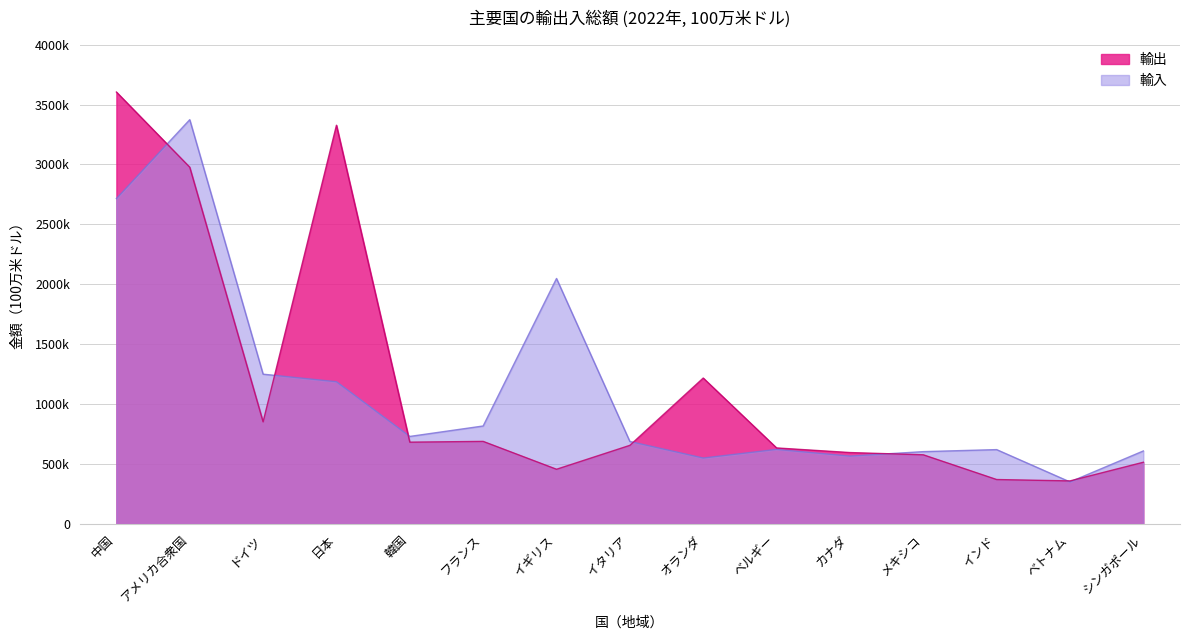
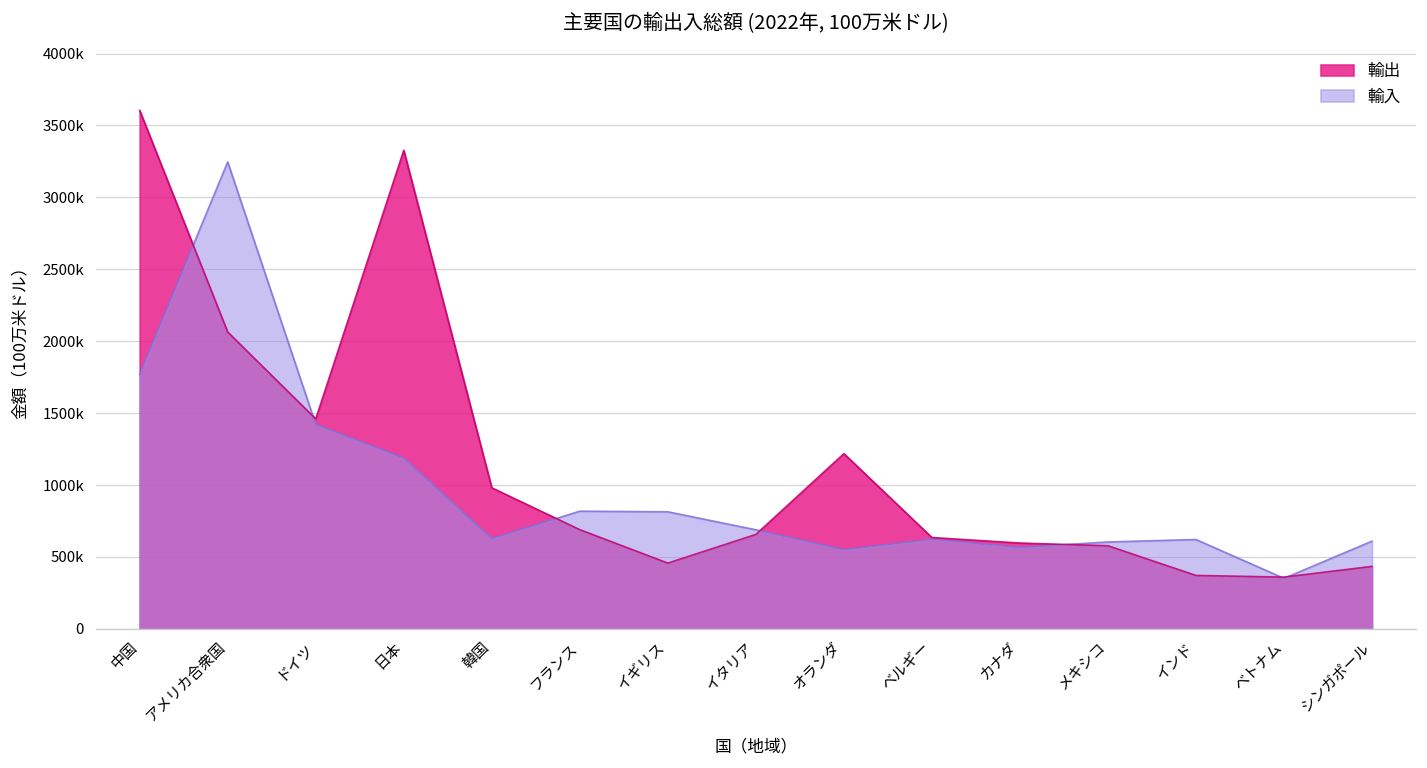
  {
    "輸出": {
      "中国": 3600000,
-     "アメリカ合衆国": 2980000,
-     "ドイツ": 850000,
+     "アメリカ合衆国": 2060000,
+     "ドイツ": 1460000,
      "日本": 3330000,
-     "韓国": 680000,
+     "韓国": 980000,
      "フランス": 690000,
      "イギリス": 460000,
      "イタリア": 660000,
      "オランダ": 1220000,
      "カナダ": 600000,
      "メキシコ": 580000,
      "インド": 370000,
-     "シンガポール": 520000
+     "シンガポール": 430000
    },
    "輸入": {
-     "中国": 2720000,
-     "アメリカ合衆国": 3370000,
-     "ドイツ": 1250000,
+     "中国": 1770000,
+     "アメリカ合衆国": 3250000,
+     "ドイツ": 1420000,
      "日本": 1190000,
-     "韓国": 730000,
+     "韓国": 630000,
      "フランス": 820000,
-     "イギリス": 2050000,
+     "イギリス": 810000,
      "イタリア": 690000,
      "オランダ": 550000,
      "カナダ": 570000,
      "メキシコ": 600000,
      "インド": 620000,
      "シンガポール": 610000
    }
  }
